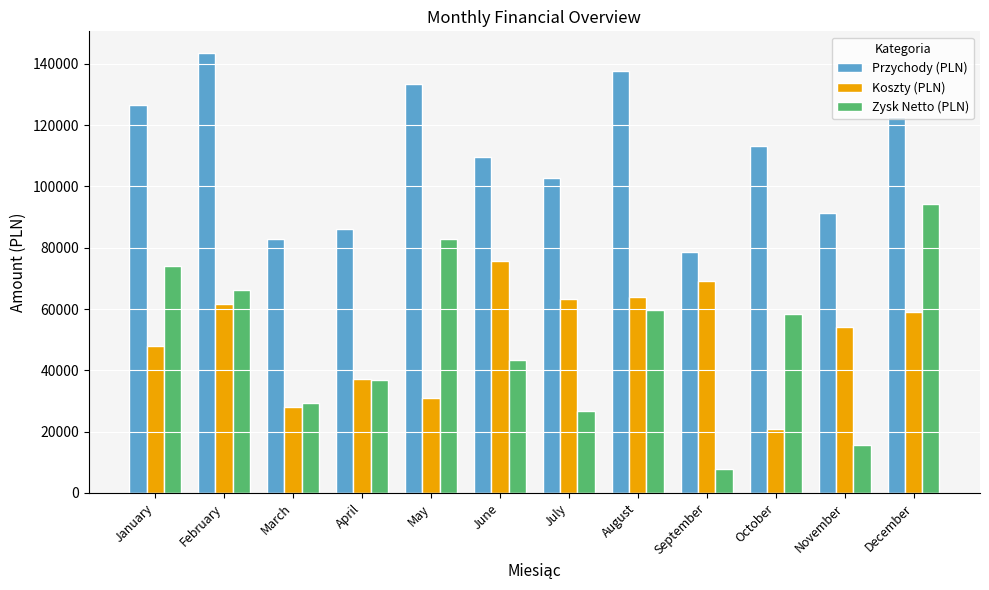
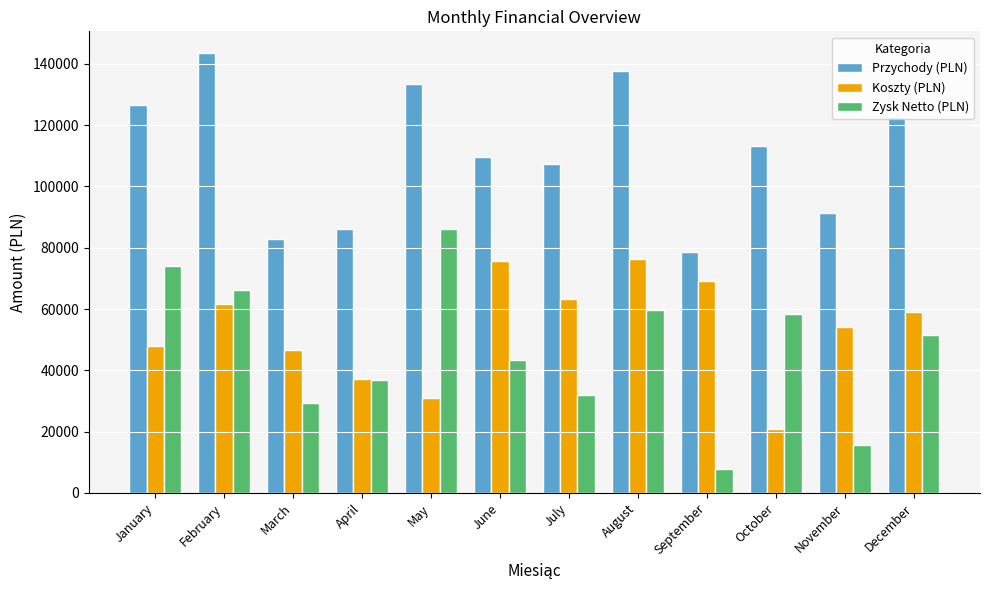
  {
    "Przychody (PLN)": {
      "January": 127000,
      "February": 143000,
      "March": 83000,
      "April": 86000,
      "May": 133000,
      "June": 110000,
-     "July": 103000,
+     "July": 107000,
      "August": 138000,
      "September": 79000,
      "October": 113000,
      "November": 91000
    },
    "Koszty (PLN)": {
      "January": 48000,
      "February": 62000,
-     "March": 28000,
+     "March": 47000,
      "April": 37000,
      "May": 31000,
      "June": 76000,
      "July": 63000,
-     "August": 64000,
+     "August": 76000,
      "September": 69000,
      "October": 21000,
      "November": 54000,
      "December": 59000
    },
    "Zysk Netto (PLN)": {
      "January": 74000,
      "February": 66000,
      "March": 29000,
      "April": 37000,
-     "May": 83000,
+     "May": 86000,
      "June": 43000,
-     "July": 27000,
+     "July": 32000,
      "August": 60000,
      "September": 8000,
      "October": 58000,
      "November": 16000,
-     "December": 94000
+     "December": 52000
    }
  }
